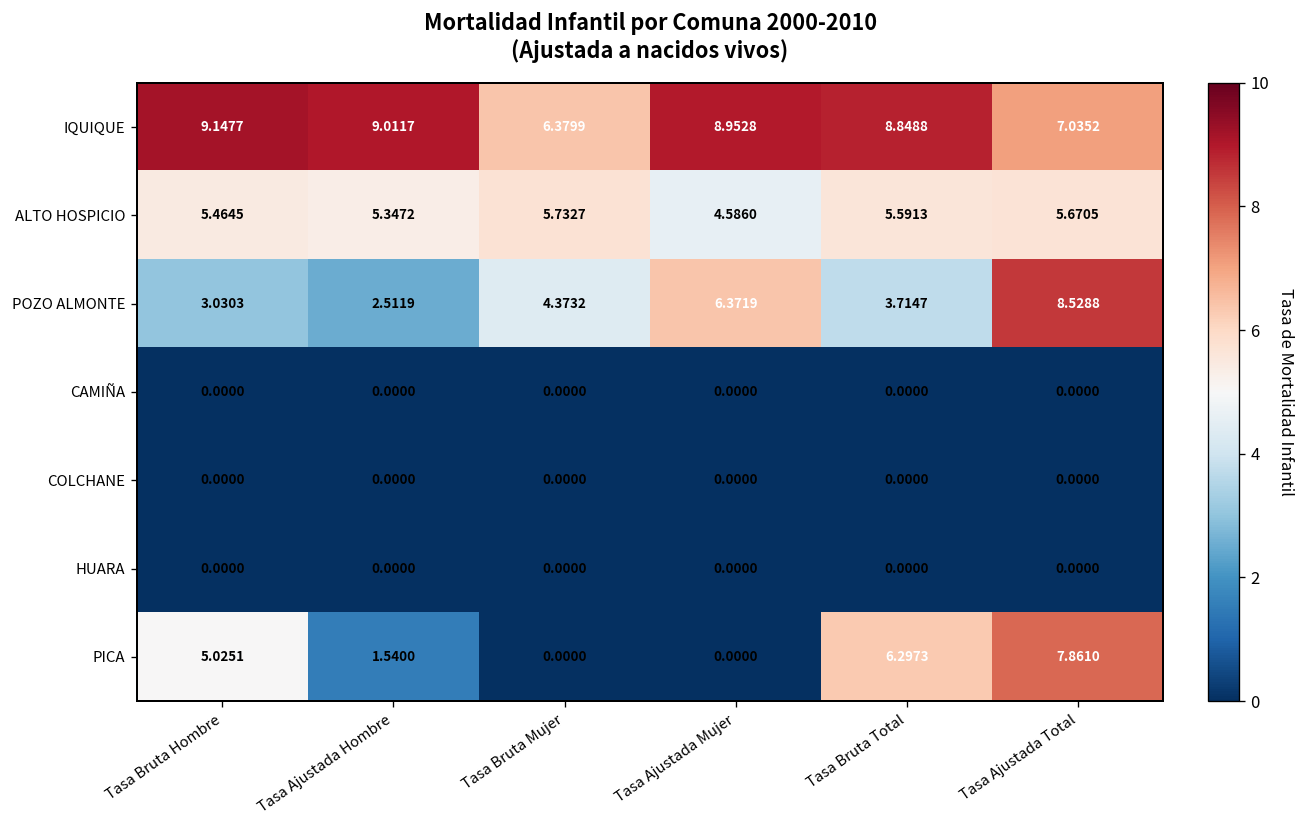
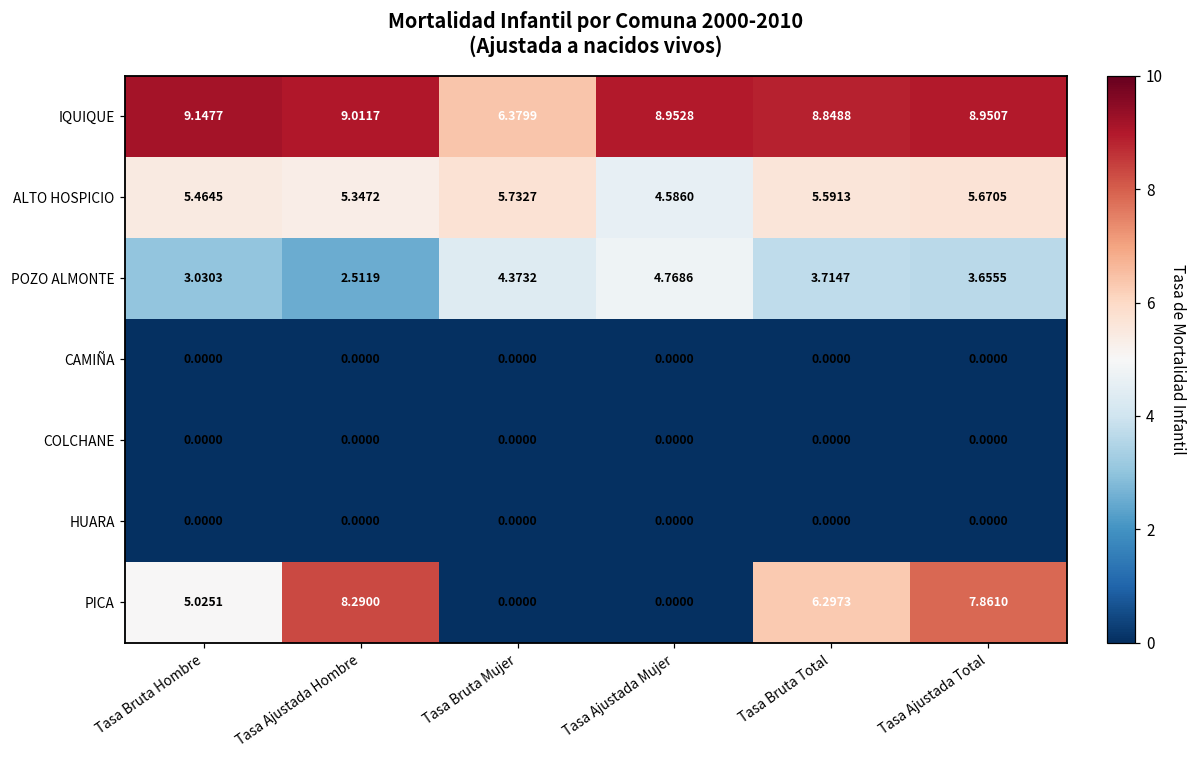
  {
    "IQUIQUE": {
      "Tasa Bruta Hombre": 9.1477,
      "Tasa Ajustada Hombre": 9.0117,
      "Tasa Bruta Mujer": 6.3799,
      "Tasa Ajustada Mujer": 8.9528,
      "Tasa Bruta Total": 8.8488,
-     "Tasa Ajustada Total": 7.0352
+     "Tasa Ajustada Total": 8.9507
    },
    "ALTO HOSPICIO": {
      "Tasa Bruta Hombre": 5.4645,
      "Tasa Ajustada Hombre": 5.3472,
      "Tasa Bruta Mujer": 5.7327,
      "Tasa Ajustada Mujer": 4.5860,
      "Tasa Bruta Total": 5.5913,
      "Tasa Ajustada Total": 5.6705
    },
    "POZO ALMONTE": {
      "Tasa Bruta Hombre": 3.0303,
      "Tasa Ajustada Hombre": 2.5119,
      "Tasa Bruta Mujer": 4.3732,
-     "Tasa Ajustada Mujer": 6.3719,
+     "Tasa Ajustada Mujer": 4.7686,
      "Tasa Bruta Total": 3.7147,
-     "Tasa Ajustada Total": 8.5288
+     "Tasa Ajustada Total": 3.6555
    },
    "CAMIÑA": {
      "Tasa Bruta Hombre": 0.0000,
      "Tasa Ajustada Hombre": 0.0000,
      "Tasa Bruta Mujer": 0.0000,
      "Tasa Ajustada Mujer": 0.0000,
      "Tasa Bruta Total": 0.0000,
      "Tasa Ajustada Total": 0.0000
    },
    "COLCHANE": {
      "Tasa Bruta Hombre": 0.0000,
      "Tasa Ajustada Hombre": 0.0000,
      "Tasa Bruta Mujer": 0.0000,
      "Tasa Ajustada Mujer": 0.0000,
      "Tasa Bruta Total": 0.0000,
      "Tasa Ajustada Total": 0.0000
    },
    "HUARA": {
      "Tasa Bruta Hombre": 0.0000,
      "Tasa Ajustada Hombre": 0.0000,
      "Tasa Bruta Mujer": 0.0000,
      "Tasa Ajustada Mujer": 0.0000,
      "Tasa Bruta Total": 0.0000,
      "Tasa Ajustada Total": 0.0000
    },
    "PICA": {
      "Tasa Bruta Hombre": 5.0251,
-     "Tasa Ajustada Hombre": 1.5400,
+     "Tasa Ajustada Hombre": 8.2900,
      "Tasa Bruta Mujer": 0.0000,
      "Tasa Ajustada Mujer": 0.0000,
      "Tasa Bruta Total": 6.2973,
      "Tasa Ajustada Total": 7.8610
    }
  }
